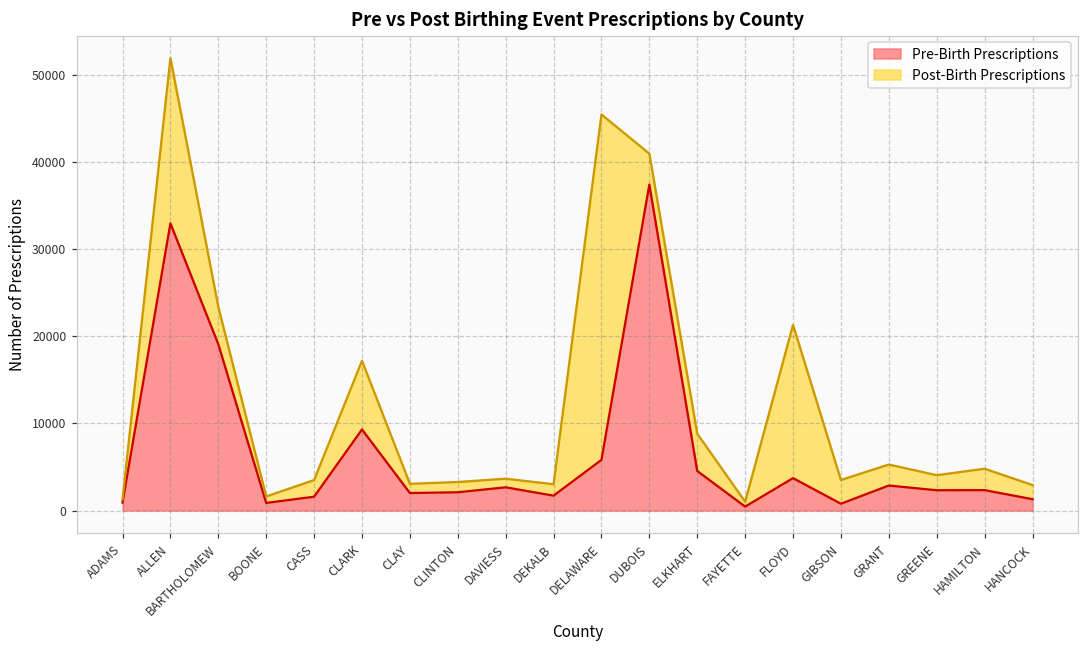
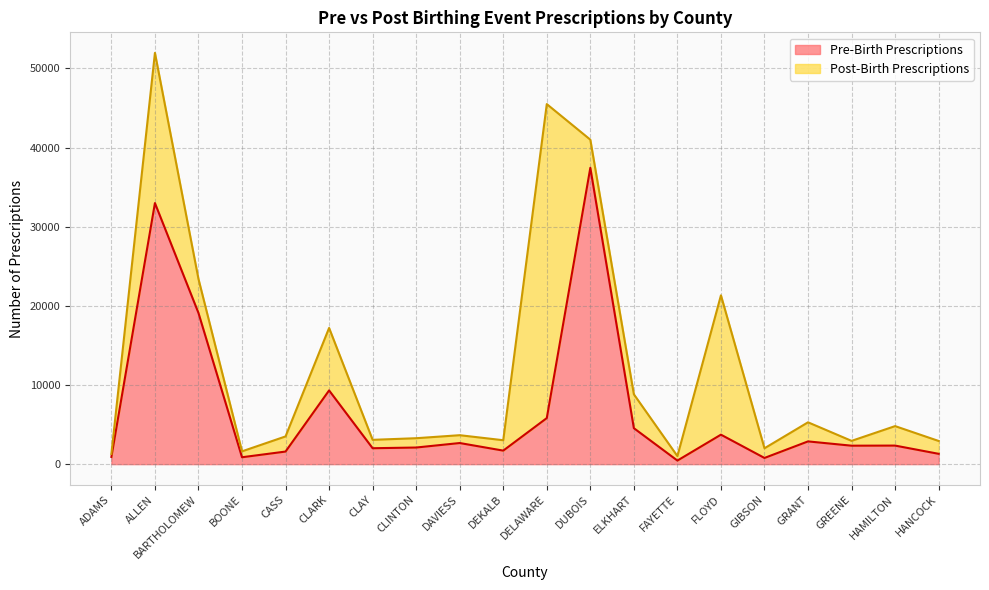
  {
    "Pre-Birth Prescriptions": {
      "ADAMS": 1000,
      "ALLEN": 33000,
      "BARTHOLOMEW": 19000,
      "BOONE": 1000,
      "CASS": 2000,
      "CLARK": 9000,
      "CLAY": 2000,
      "CLINTON": 2000,
      "DAVIESS": 3000,
      "DEKALB": 2000,
      "DELAWARE": 6000,
      "DUBOIS": 37000,
      "ELKHART": 5000,
      "FAYETTE": 0,
      "FLOYD": 4000,
      "GIBSON": 1000,
      "GRANT": 3000,
      "GREENE": 2000,
      "HAMILTON": 2000,
      "HANCOCK": 1000
    },
    "Post-Birth Prescriptions": {
      "ADAMS": 0,
      "ALLEN": 19000,
      "BARTHOLOMEW": 4000,
      "BOONE": 1000,
      "CASS": 2000,
      "CLARK": 8000,
      "CLAY": 1000,
      "CLINTON": 1000,
      "DAVIESS": 1000,
      "DEKALB": 1000,
      "DELAWARE": 40000,
      "DUBOIS": 4000,
      "ELKHART": 4000,
      "FAYETTE": 1000,
      "FLOYD": 18000,
-     "GIBSON": 3000,
+     "GIBSON": 1000,
      "GRANT": 2000,
-     "GREENE": 2000,
+     "GREENE": 1000,
      "HAMILTON": 2000,
      "HANCOCK": 2000
    }
  }
